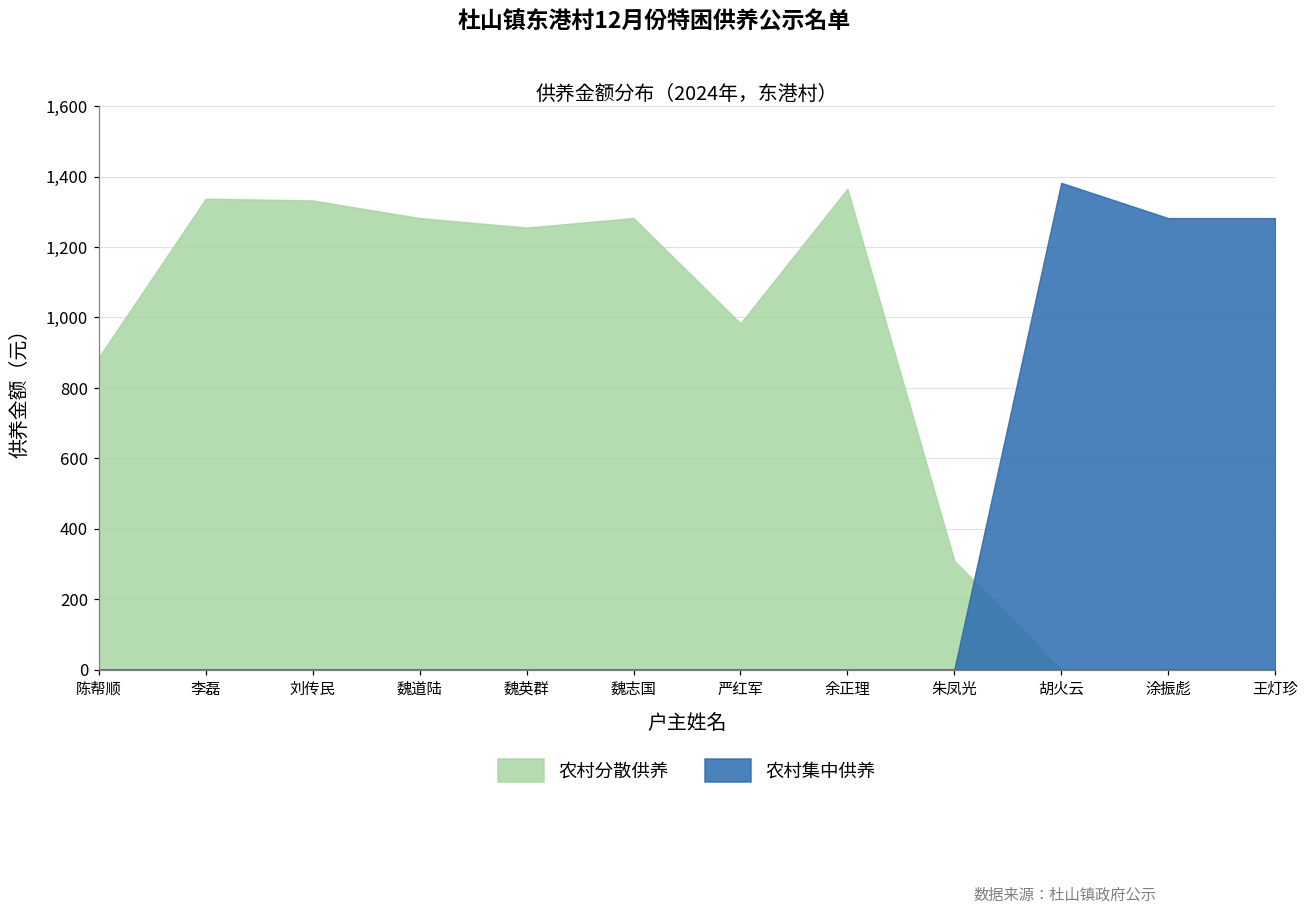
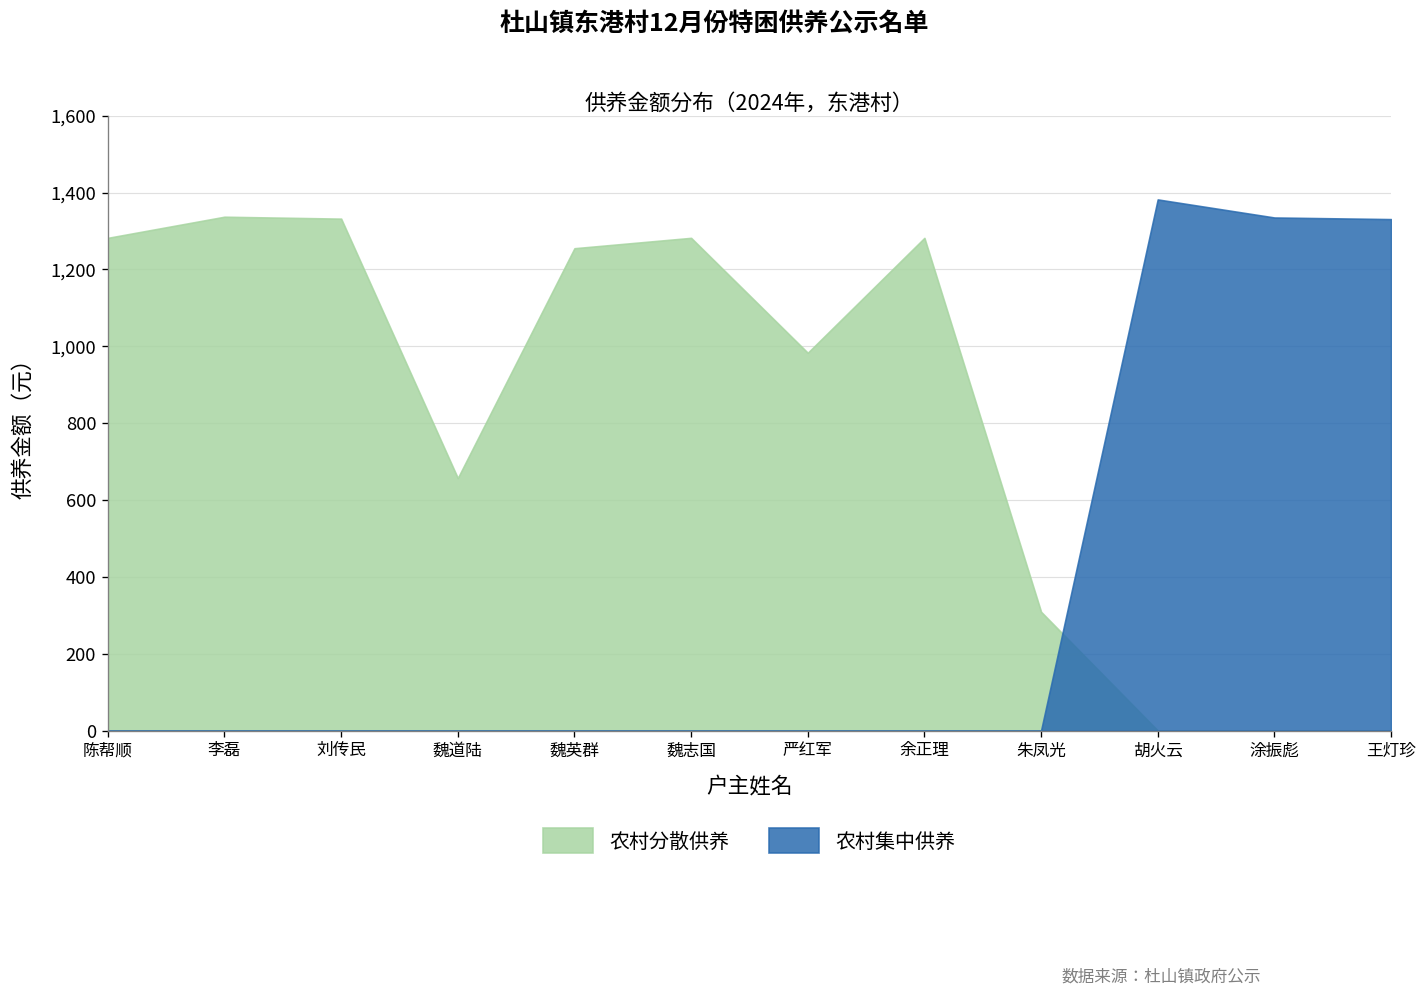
  {
    "农村分散供养": {
-     "陈帮顺": "890",
+     "陈帮顺": "1,280",
      "李磊": "1,340",
      "刘传民": "1,330",
-     "魏道陆": "1,280",
+     "魏道陆": "660",
      "魏英群": "1,260",
      "魏志国": "1,280",
      "严红军": "980",
-     "余正理": "1,370",
+     "余正理": "1,280",
      "朱凤光": "310",
      "胡火云": "0",
      "涂振彪": "0",
      "王灯珍": "0"
    },
    "农村集中供养": {
      "陈帮顺": "0",
      "李磊": "0",
      "刘传民": "0",
      "魏道陆": "0",
      "魏英群": "0",
      "魏志国": "0",
      "严红军": "0",
      "余正理": "0",
      "朱凤光": "0",
      "胡火云": "1,380",
-     "涂振彪": "1,280",
-     "王灯珍": "1,280"
+     "涂振彪": "1,340",
+     "王灯珍": "1,330"
    }
  }
